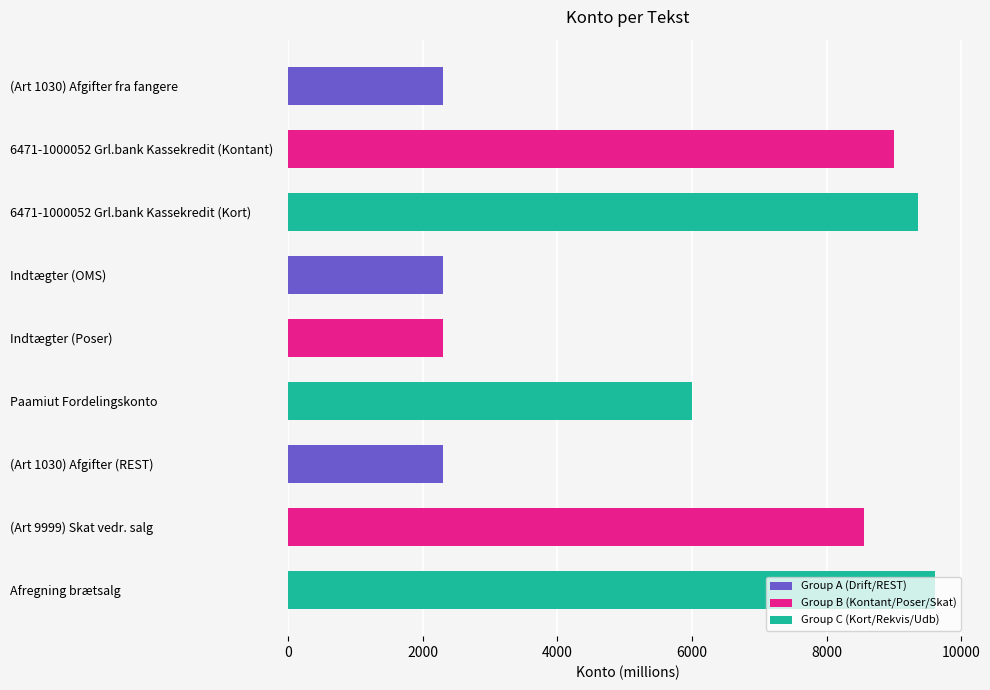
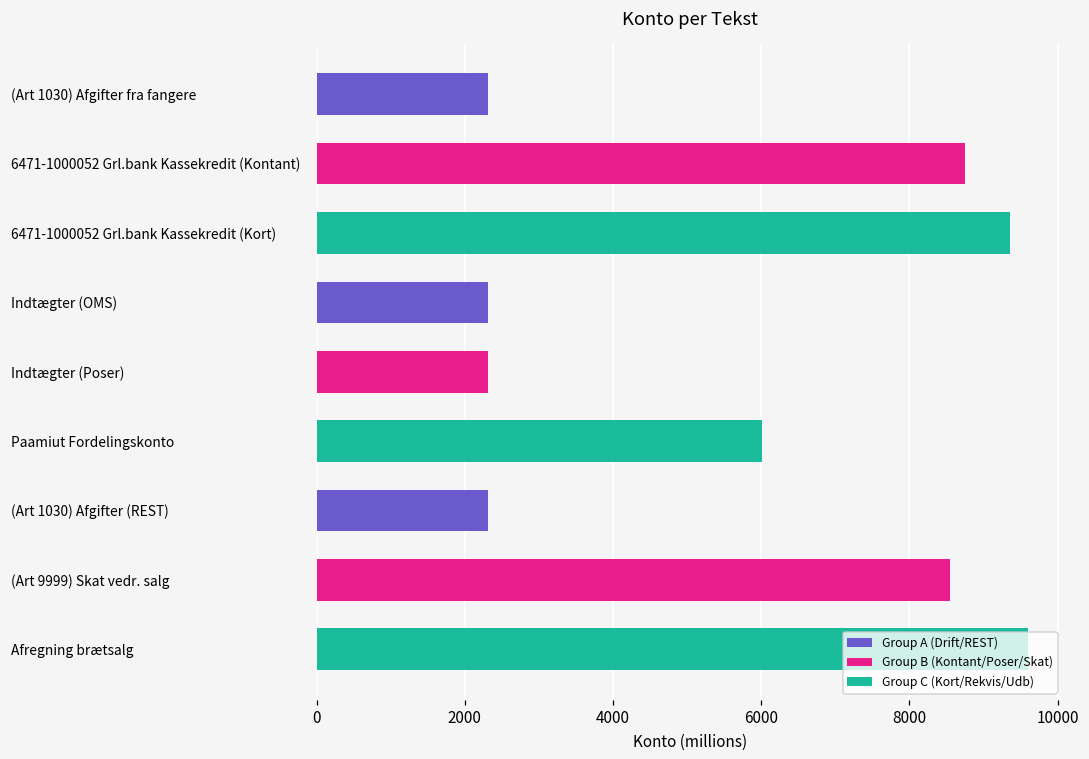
  {
    "(Art 1030) Afgifter fra fangere": 2300,
-   "6471-1000052 Grl.bank Kassekredit (Kontant)": 9000,
+   "6471-1000052 Grl.bank Kassekredit (Kontant)": 8700,
    "6471-1000052 Grl.bank Kassekredit (Kort)": 9400,
    "Indtægter (OMS)": 2300,
    "Indtægter (Poser)": 2300,
    "Paamiut Fordelingskonto": 6000,
    "(Art 1030) Afgifter (REST)": 2300,
    "(Art 9999) Skat vedr. salg": 8500
  }
